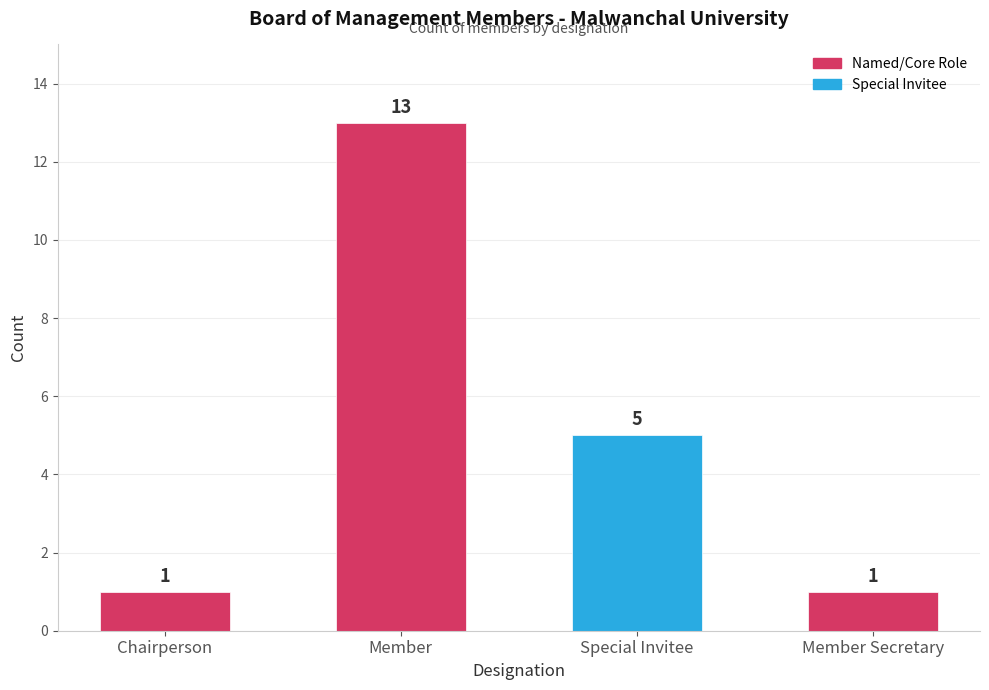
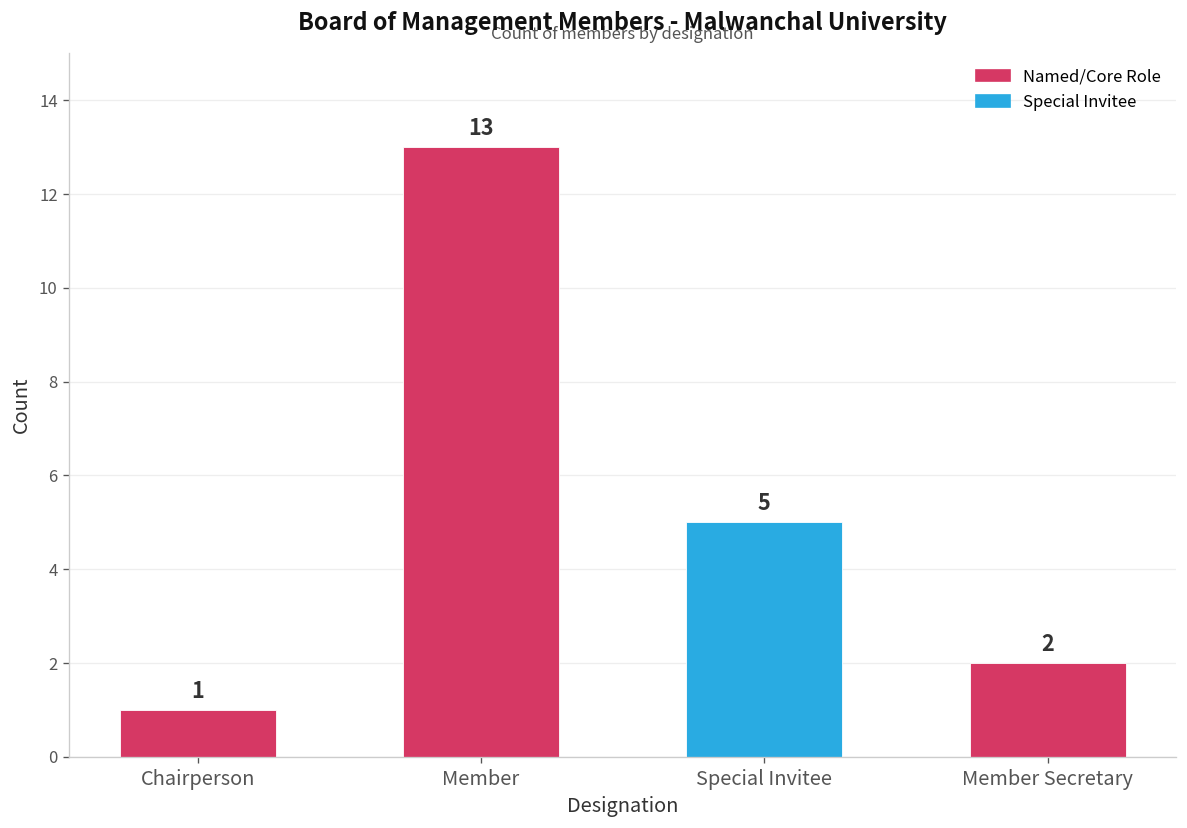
  {
    "Chairperson": 1,
    "Member": 13,
    "Special Invitee": 5,
-   "Member Secretary": 1
+   "Member Secretary": 2
  }
